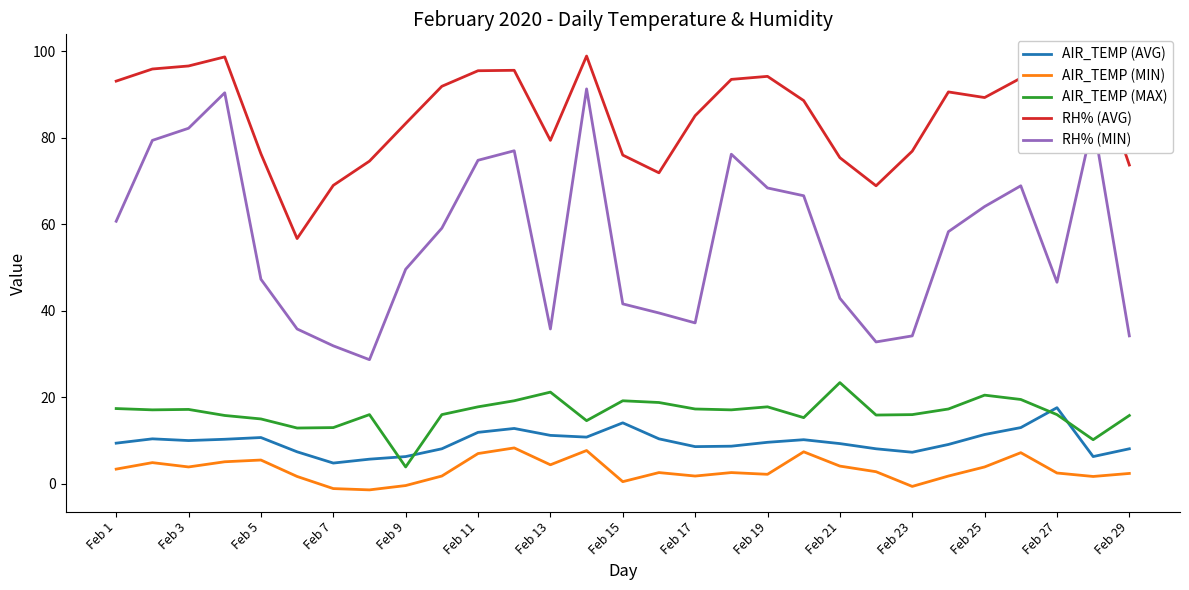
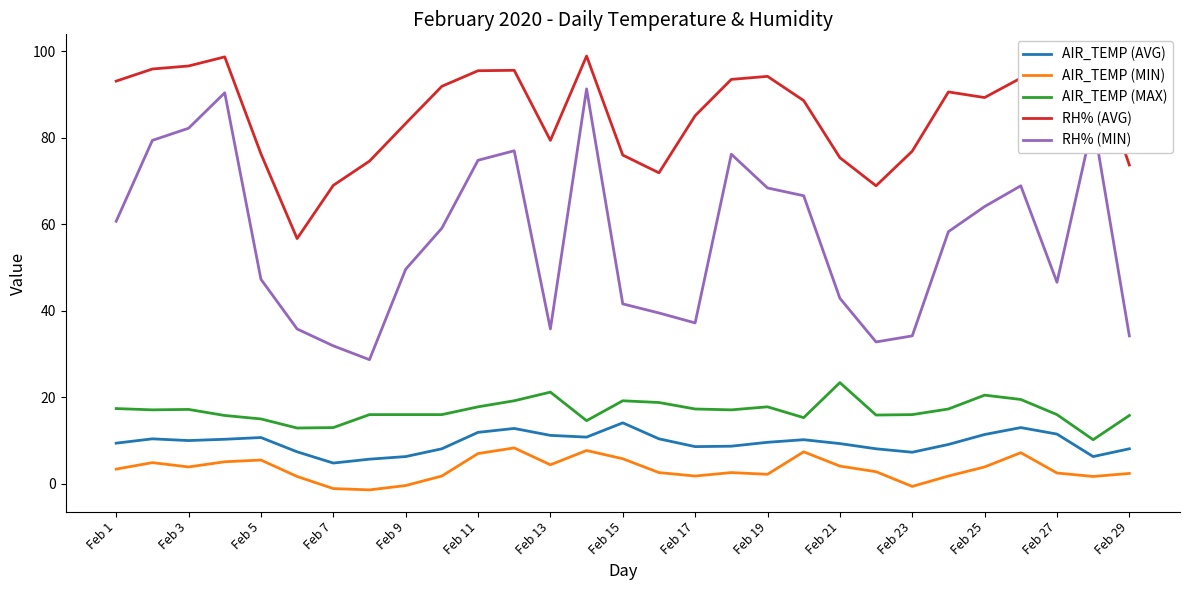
  {
    "AIR_TEMP (AVG)": {
      "Feb 1": 9,
      "Feb 3": 10,
      "Feb 5": 11,
      "Feb 7": 5,
      "Feb 9": 6,
      "Feb 11": 12,
      "Feb 13": 11,
      "Feb 15": 14,
      "Feb 17": 9,
      "Feb 19": 10,
      "Feb 21": 9,
      "Feb 23": 7,
      "Feb 25": 11,
-     "Feb 27": 18,
+     "Feb 27": 12,
      "Feb 29": 8
    },
    "AIR_TEMP (MIN)": {
      "Feb 1": 3,
      "Feb 3": 4,
      "Feb 5": 6,
      "Feb 7": -1,
      "Feb 9": 0,
      "Feb 11": 7,
      "Feb 13": 4,
-     "Feb 15": 1,
+     "Feb 15": 6,
      "Feb 17": 2,
      "Feb 19": 2,
      "Feb 21": 4,
      "Feb 23": -1,
      "Feb 25": 4,
      "Feb 27": 3,
      "Feb 29": 2
    },
    "AIR_TEMP (MAX)": {
      "Feb 1": 17,
      "Feb 3": 17,
      "Feb 5": 15,
      "Feb 7": 13,
-     "Feb 9": 4,
+     "Feb 9": 16,
      "Feb 11": 18,
      "Feb 13": 21,
      "Feb 15": 19,
      "Feb 17": 17,
      "Feb 19": 18,
      "Feb 21": 23,
      "Feb 23": 16,
      "Feb 25": 21,
      "Feb 27": 16,
      "Feb 29": 16
    },
    "RH% (AVG)": {
      "Feb 1": 93,
      "Feb 3": 97,
      "Feb 5": 76,
      "Feb 7": 69,
      "Feb 9": 83,
      "Feb 11": 96,
      "Feb 13": 79,
      "Feb 15": 76,
      "Feb 17": 85,
      "Feb 19": 94,
      "Feb 21": 75,
      "Feb 23": 77,
      "Feb 25": 89,
      "Feb 29": 74
    },
    "RH% (MIN)": {
      "Feb 1": 61,
      "Feb 3": 82,
      "Feb 5": 47,
      "Feb 7": 32,
      "Feb 9": 50,
      "Feb 11": 75,
      "Feb 13": 36,
      "Feb 15": 42,
      "Feb 17": 37,
      "Feb 19": 68,
      "Feb 21": 43,
      "Feb 23": 34,
      "Feb 25": 64,
      "Feb 27": 47,
      "Feb 29": 34
    }
  }
